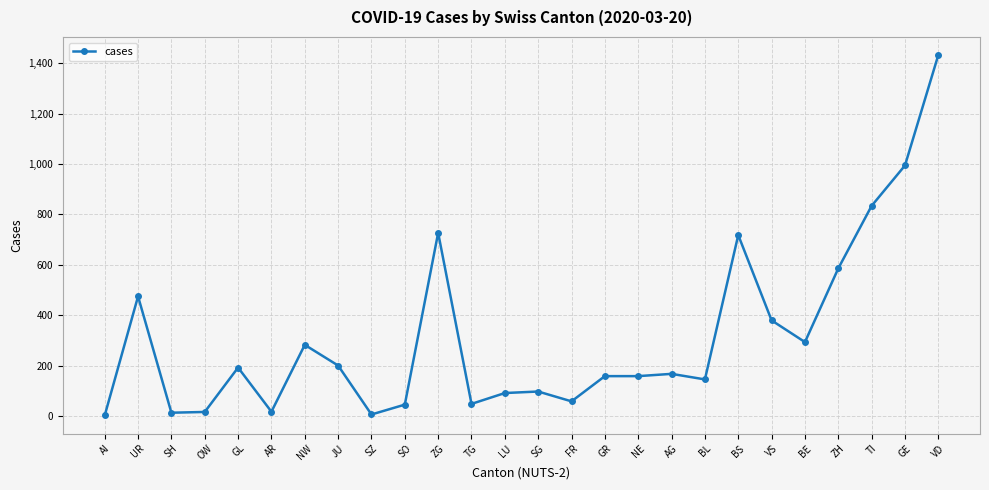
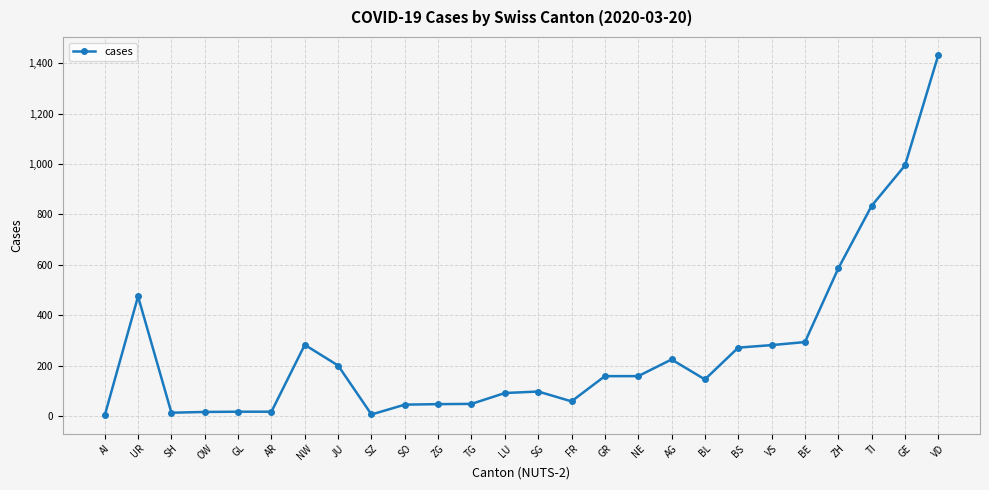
  {
    "AI": "0",
    "UR": "480",
    "SH": "10",
    "OW": "20",
-   "GL": "190",
+   "GL": "20",
    "AR": "20",
    "NW": "280",
    "JU": "200",
    "SZ": "10",
    "SO": "50",
-   "ZG": "730",
+   "ZG": "50",
    "TG": "50",
    "LU": "90",
    "SG": "100",
    "FR": "60",
    "GR": "160",
    "NE": "160",
-   "AG": "170",
+   "AG": "230",
    "BL": "150",
-   "BS": "720",
-   "VS": "380",
+   "BS": "270",
+   "VS": "280",
    "BE": "290",
    "ZH": "590",
    "TI": "830",
    "GE": "990",
    "VD": "1,430"
  }
